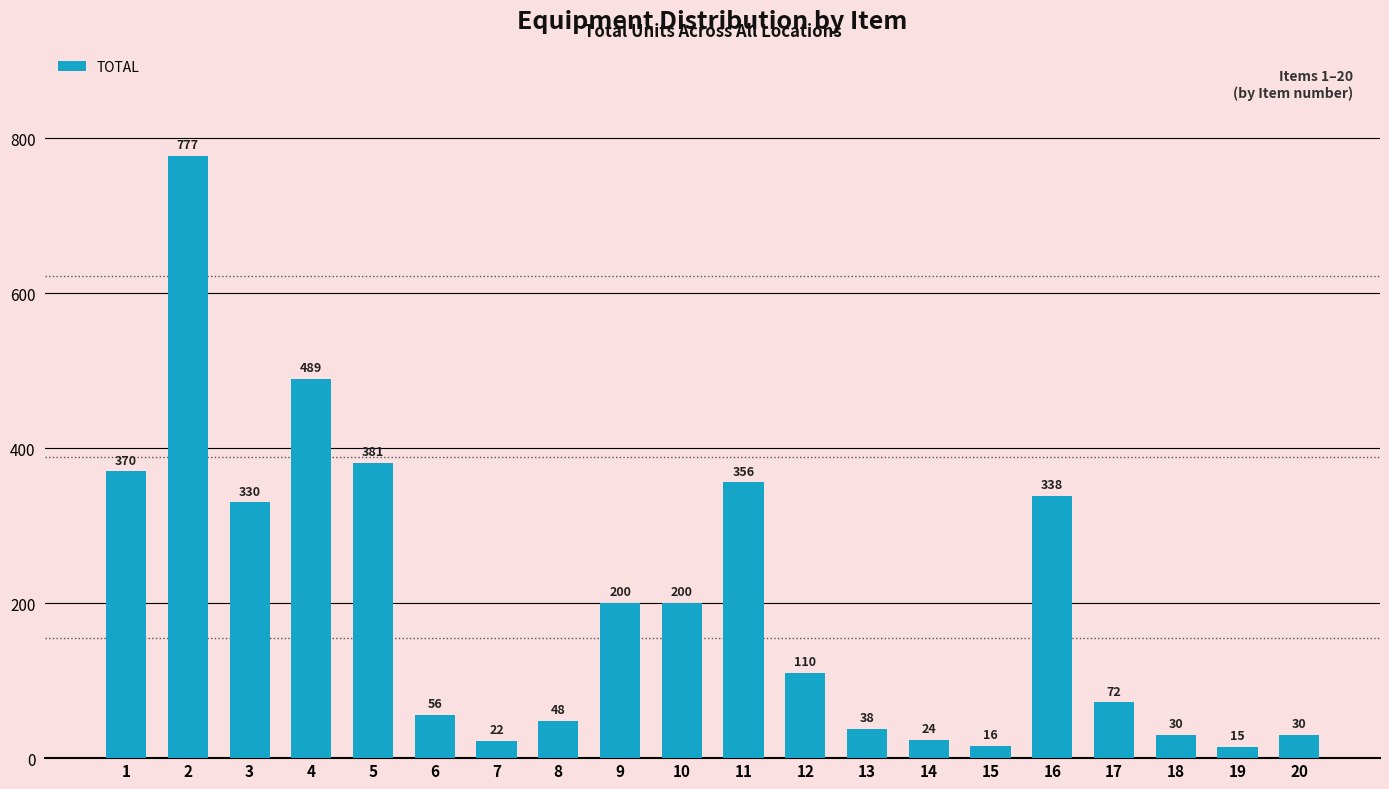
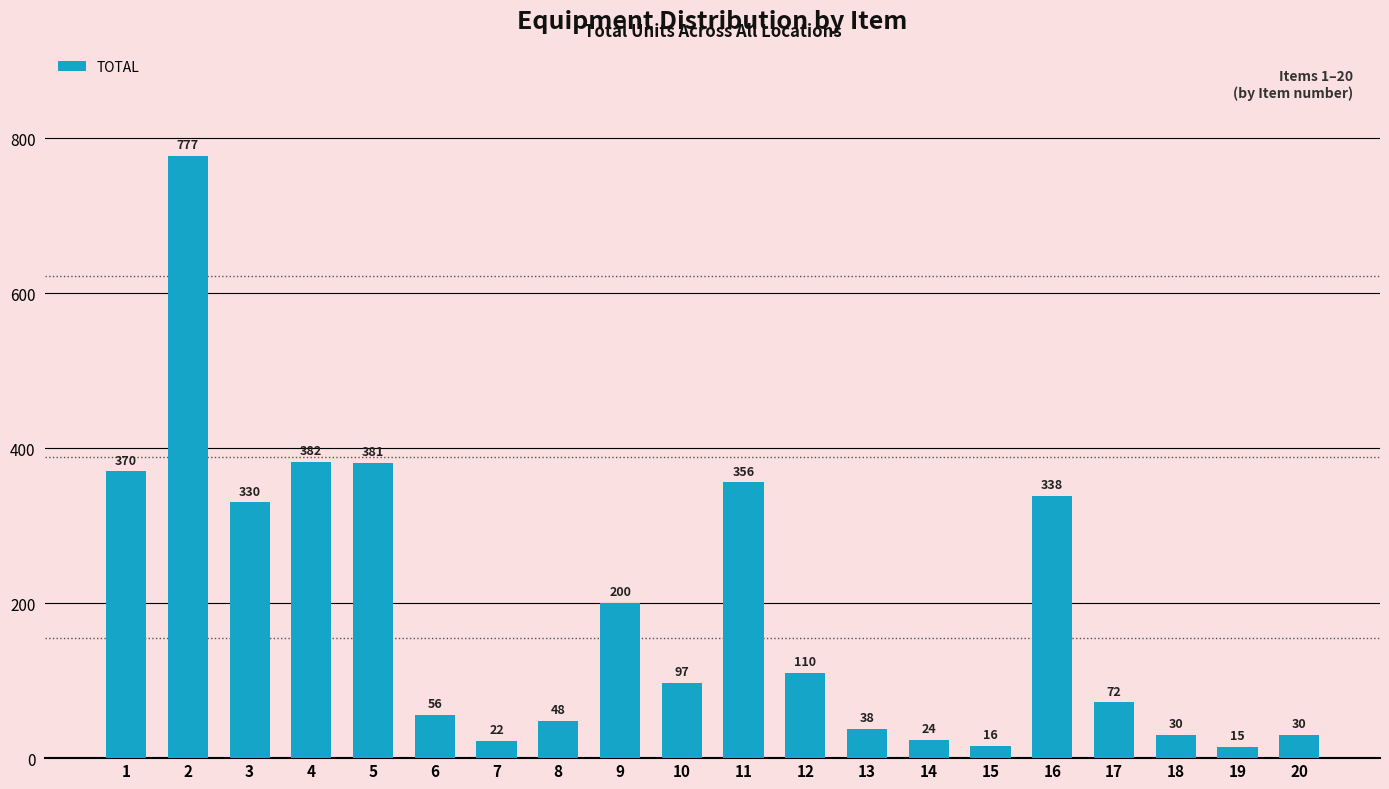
  {
    "1": 370,
    "2": 777,
    "3": 330,
-   "4": 489,
+   "4": 382,
    "5": 381,
    "6": 56,
    "7": 22,
    "8": 48,
    "9": 200,
-   "10": 200,
+   "10": 97,
    "11": 356,
    "12": 110,
    "13": 38,
    "14": 24,
    "15": 16,
    "16": 338,
    "17": 72,
    "18": 30,
    "19": 15,
    "20": 30
  }
